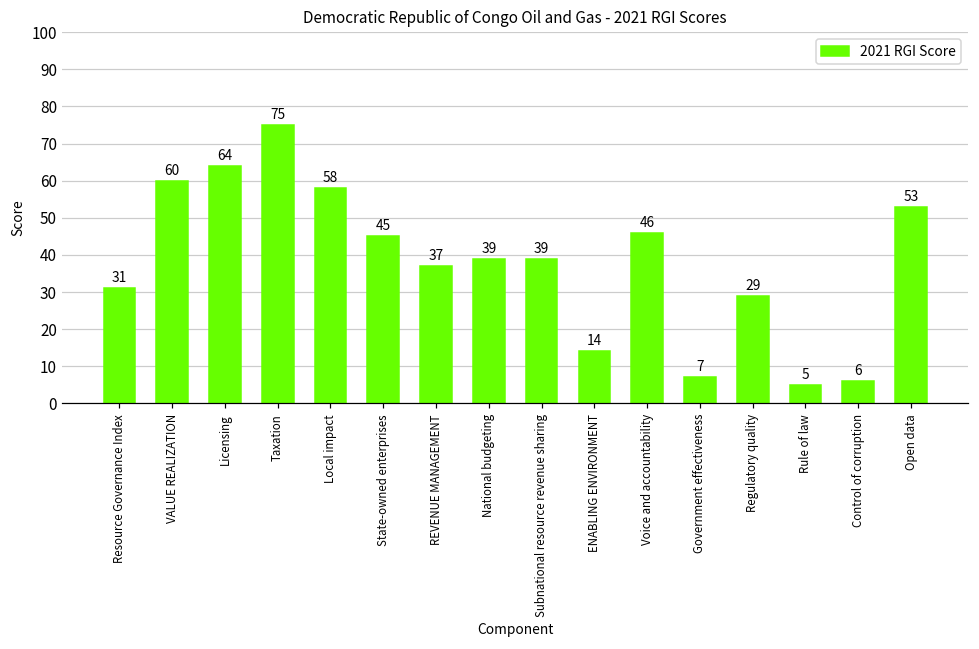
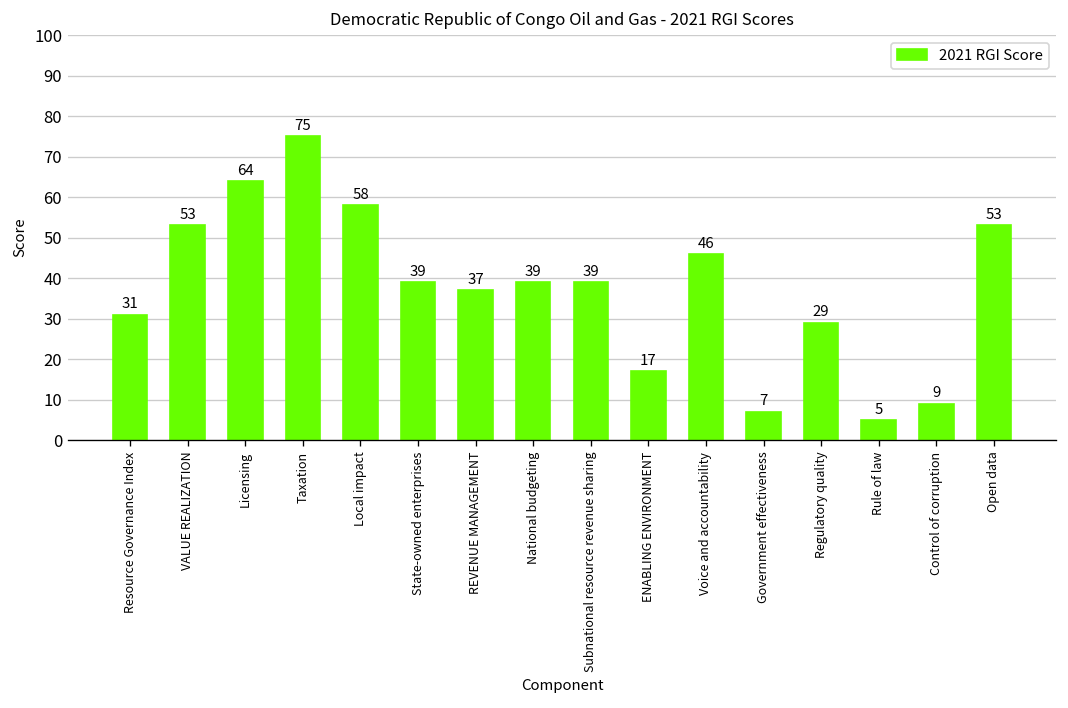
  {
    "Resource Governance Index": 31,
-   "VALUE REALIZATION": 60,
+   "VALUE REALIZATION": 53,
    "Licensing": 64,
    "Taxation": 75,
    "Local impact": 58,
-   "State-owned enterprises": 45,
+   "State-owned enterprises": 39,
    "REVENUE MANAGEMENT": 37,
    "National budgeting": 39,
    "Subnational resource revenue sharing": 39,
-   "ENABLING ENVIRONMENT": 14,
+   "ENABLING ENVIRONMENT": 17,
    "Voice and accountability": 46,
    "Government effectiveness": 7,
    "Regulatory quality": 29,
    "Rule of law": 5,
-   "Control of corruption": 6,
+   "Control of corruption": 9,
    "Open data": 53
  }
